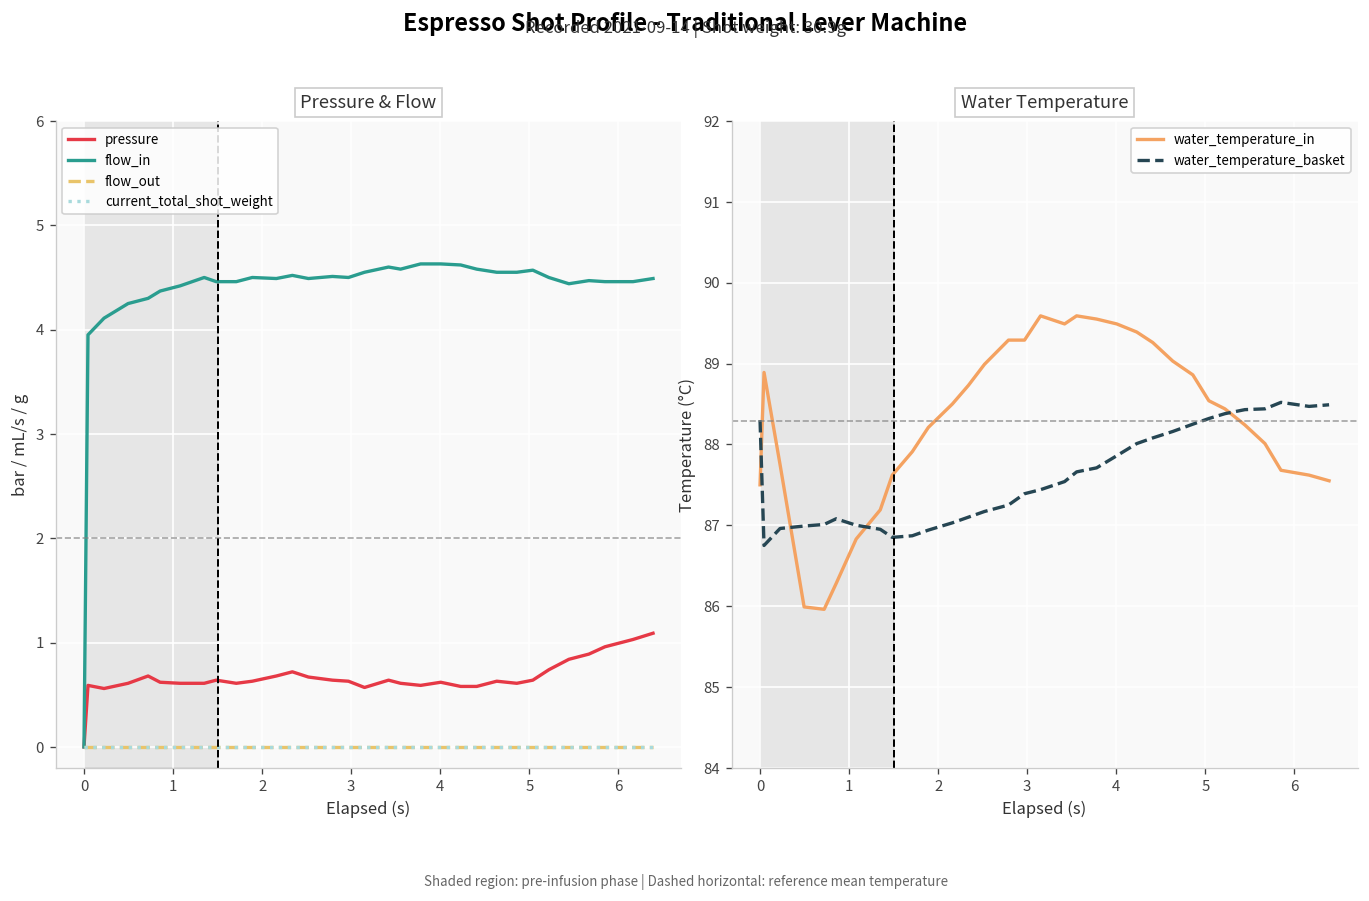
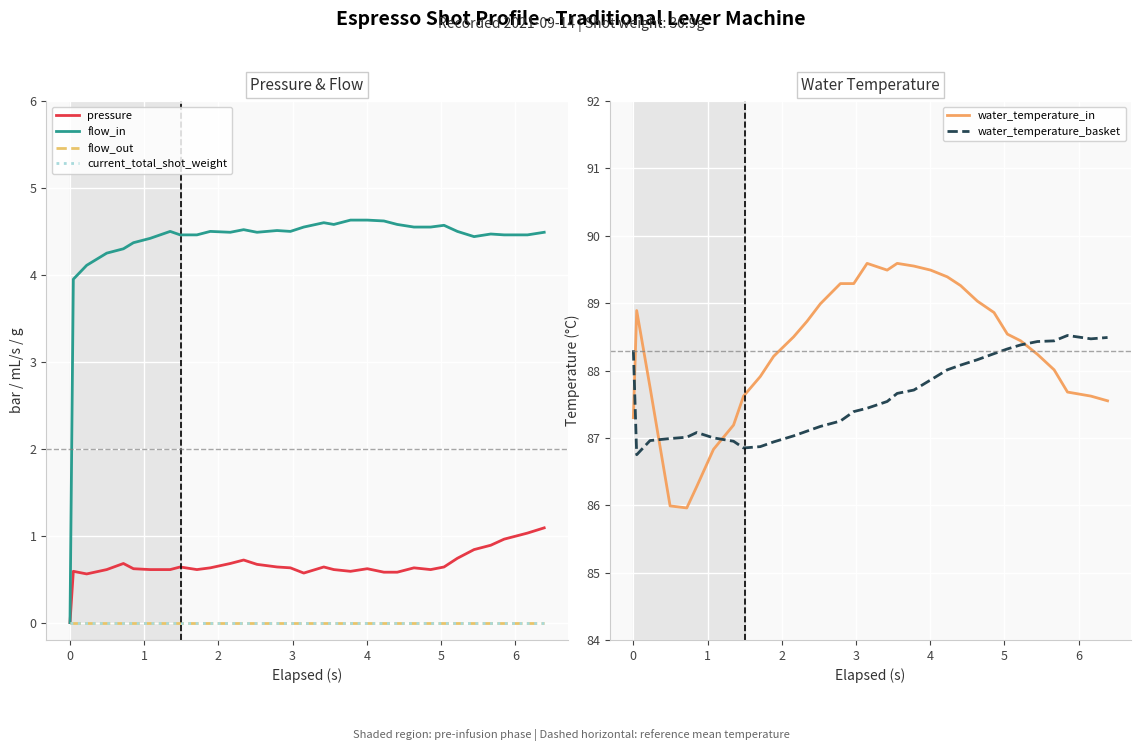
  {
    "Water Temperature": {
      "water_temperature_in": {
-       "0": 87.5
+       "0": 87.3
      },
      "water_temperature_basket": {
        "0": 88.3
      }
    }
  }
